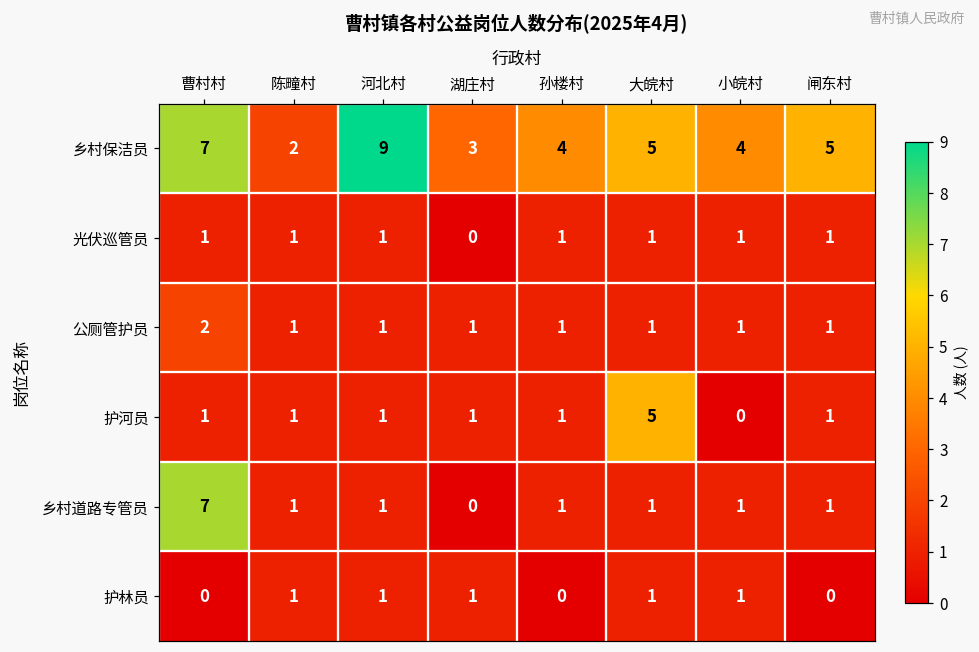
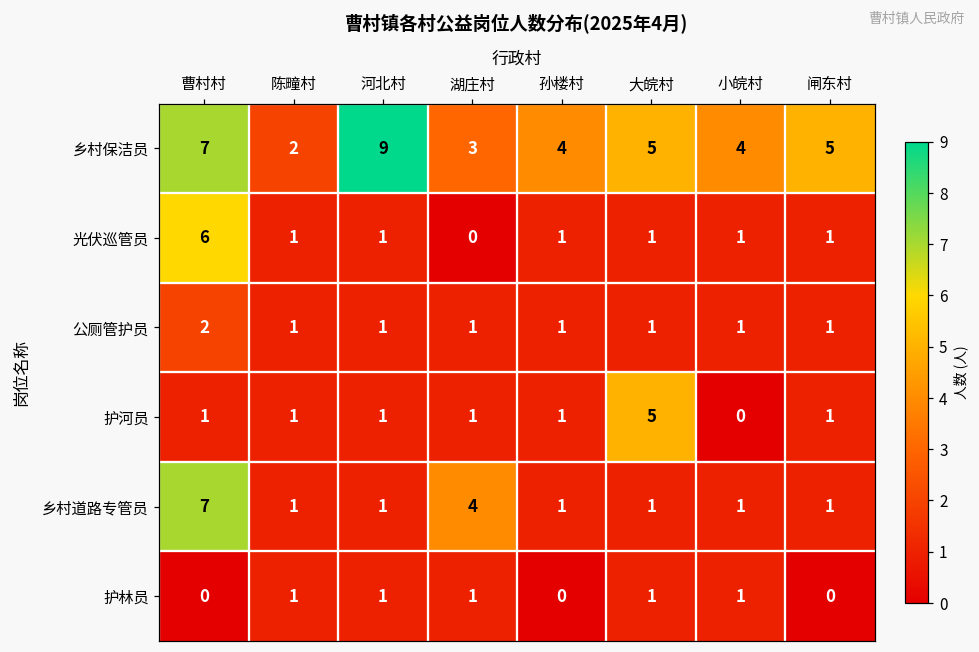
  {
    "乡村保洁员": {
      "曹村村": 7,
      "陈疃村": 2,
      "河北村": 9,
      "湖庄村": 3,
      "孙楼村": 4,
      "大皖村": 5,
      "小皖村": 4,
      "闸东村": 5
    },
    "光伏巡管员": {
-     "曹村村": 1,
+     "曹村村": 6,
      "陈疃村": 1,
      "河北村": 1,
      "湖庄村": 0,
      "孙楼村": 1,
      "大皖村": 1,
      "小皖村": 1,
      "闸东村": 1
    },
    "公厕管护员": {
      "曹村村": 2,
      "陈疃村": 1,
      "河北村": 1,
      "湖庄村": 1,
      "孙楼村": 1,
      "大皖村": 1,
      "小皖村": 1,
      "闸东村": 1
    },
    "护河员": {
      "曹村村": 1,
      "陈疃村": 1,
      "河北村": 1,
      "湖庄村": 1,
      "孙楼村": 1,
      "大皖村": 5,
      "小皖村": 0,
      "闸东村": 1
    },
    "乡村道路专管员": {
      "曹村村": 7,
      "陈疃村": 1,
      "河北村": 1,
-     "湖庄村": 0,
+     "湖庄村": 4,
      "孙楼村": 1,
      "大皖村": 1,
      "小皖村": 1,
      "闸东村": 1
    },
    "护林员": {
      "曹村村": 0,
      "陈疃村": 1,
      "河北村": 1,
      "湖庄村": 1,
      "孙楼村": 0,
      "大皖村": 1,
      "小皖村": 1,
      "闸东村": 0
    }
  }
